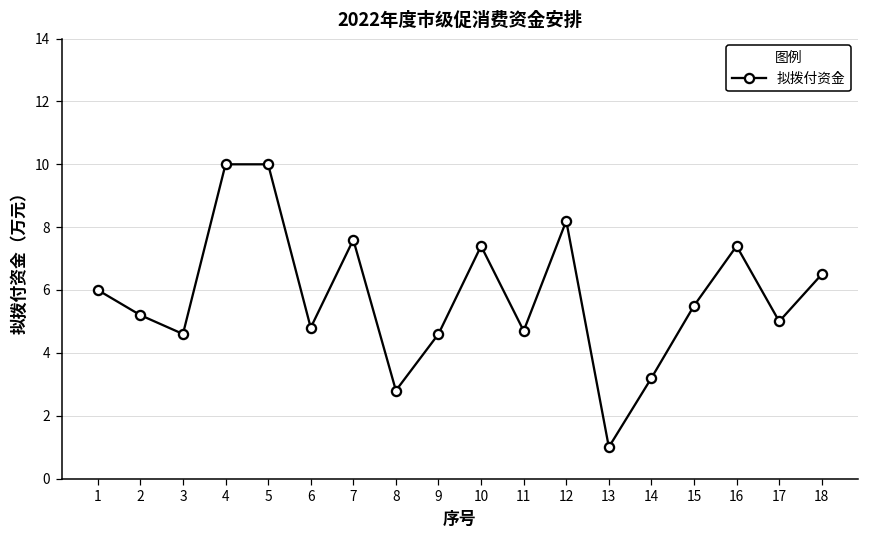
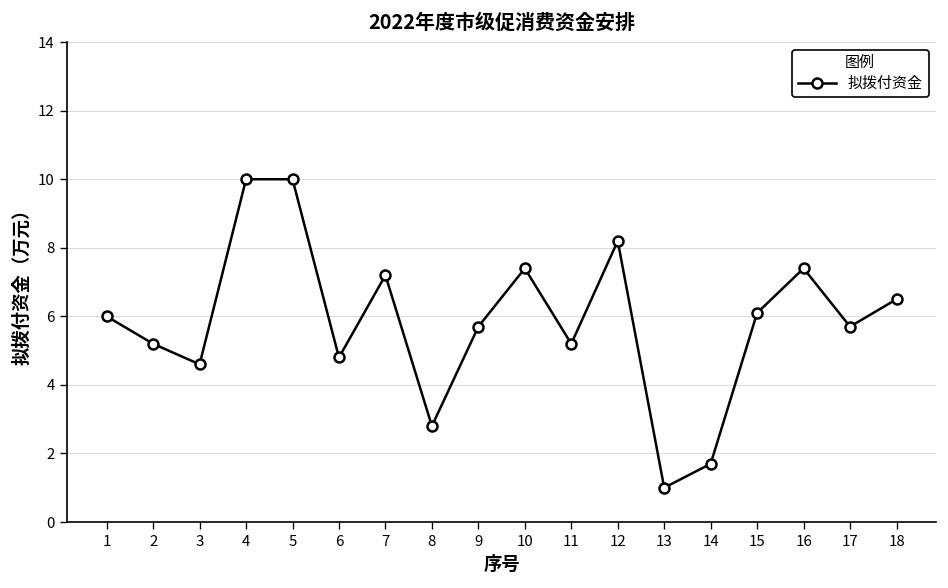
  {
    "1": 6.0,
    "2": 5.2,
    "3": 4.6,
    "4": 10.0,
    "5": 10.0,
    "6": 4.8,
-   "7": 7.6,
+   "7": 7.2,
    "8": 2.8,
-   "9": 4.6,
+   "9": 5.7,
    "10": 7.4,
-   "11": 4.7,
+   "11": 5.2,
    "12": 8.2,
    "13": 1.0,
-   "14": 3.2,
-   "15": 5.5,
+   "14": 1.7,
+   "15": 6.1,
    "16": 7.4,
-   "17": 5.0,
+   "17": 5.7,
    "18": 6.5
  }
